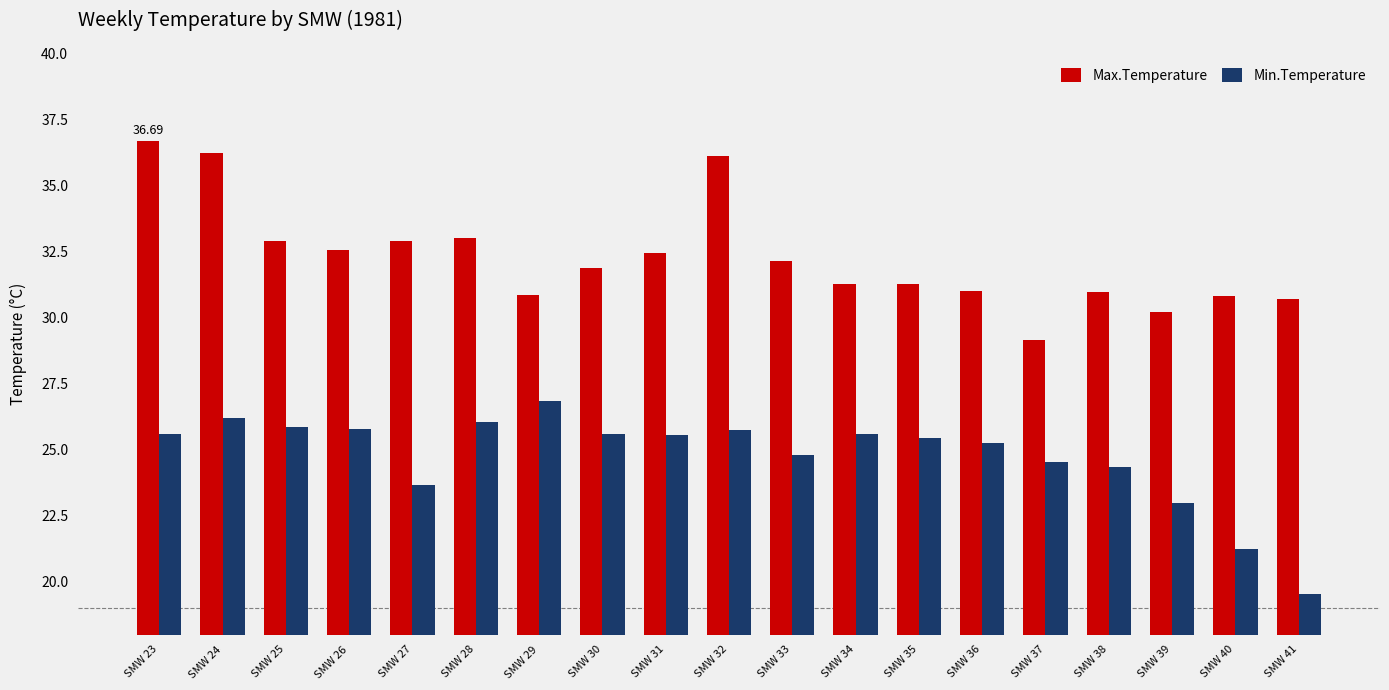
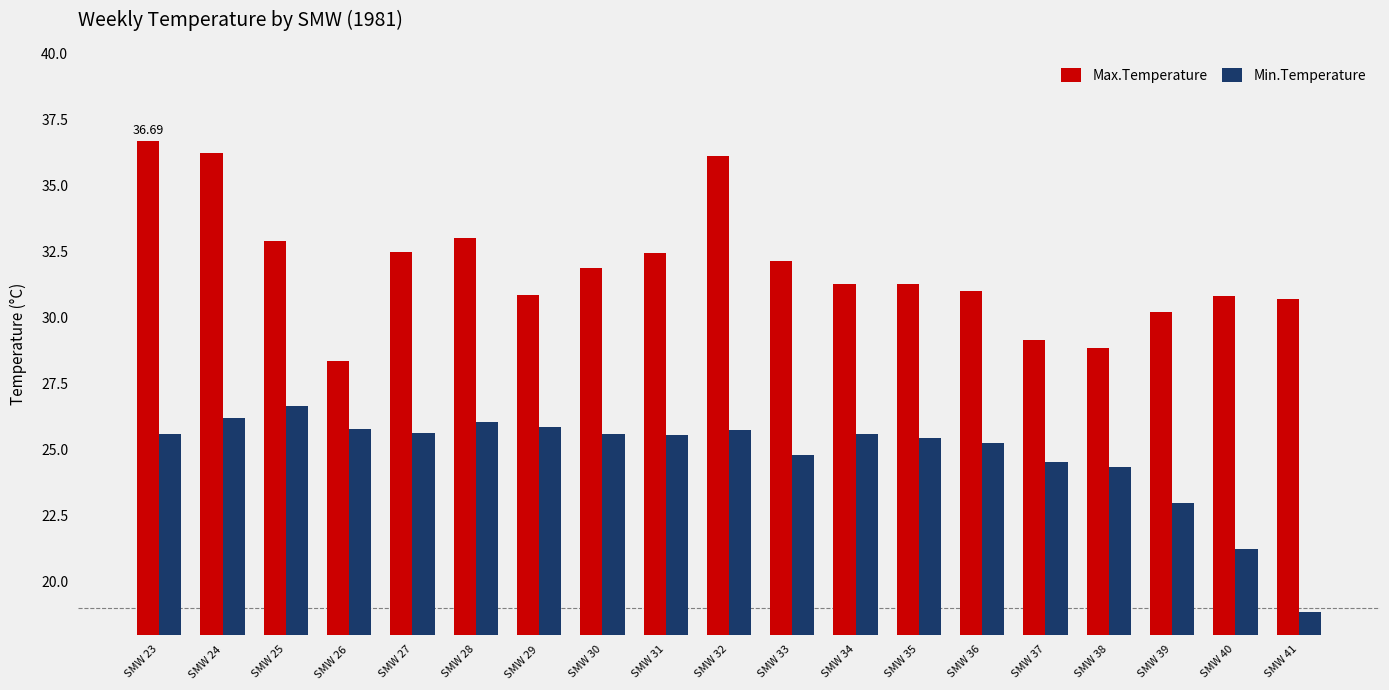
  {
    "Max.Temperature": {
      "SMW 24": 36.2,
      "SMW 25": 32.9,
-     "SMW 26": 32.6,
-     "SMW 27": 32.9,
+     "SMW 26": 28.4,
+     "SMW 27": 32.5,
      "SMW 28": 33.0,
      "SMW 29": 30.9,
      "SMW 30": 31.9,
      "SMW 31": 32.4,
      "SMW 32": 36.1,
      "SMW 33": 32.2,
      "SMW 34": 31.3,
      "SMW 35": 31.3,
      "SMW 36": 31.0,
      "SMW 37": 29.2,
-     "SMW 38": 31.0,
+     "SMW 38": 28.9,
      "SMW 39": 30.2,
      "SMW 40": 30.8,
      "SMW 41": 30.7
    },
    "Min.Temperature": {
      "SMW 23": 25.6,
      "SMW 24": 26.2,
-     "SMW 25": 25.9,
+     "SMW 25": 26.6,
      "SMW 26": 25.8,
-     "SMW 27": 23.7,
+     "SMW 27": 25.6,
      "SMW 28": 26.0,
-     "SMW 29": 26.9,
+     "SMW 29": 25.9,
      "SMW 30": 25.6,
      "SMW 31": 25.6,
      "SMW 32": 25.8,
      "SMW 33": 24.8,
      "SMW 34": 25.6,
      "SMW 35": 25.5,
      "SMW 36": 25.3,
      "SMW 37": 24.5,
      "SMW 38": 24.3,
      "SMW 39": 23.0,
      "SMW 40": 21.3,
-     "SMW 41": 19.5
+     "SMW 41": 18.9
    }
  }
